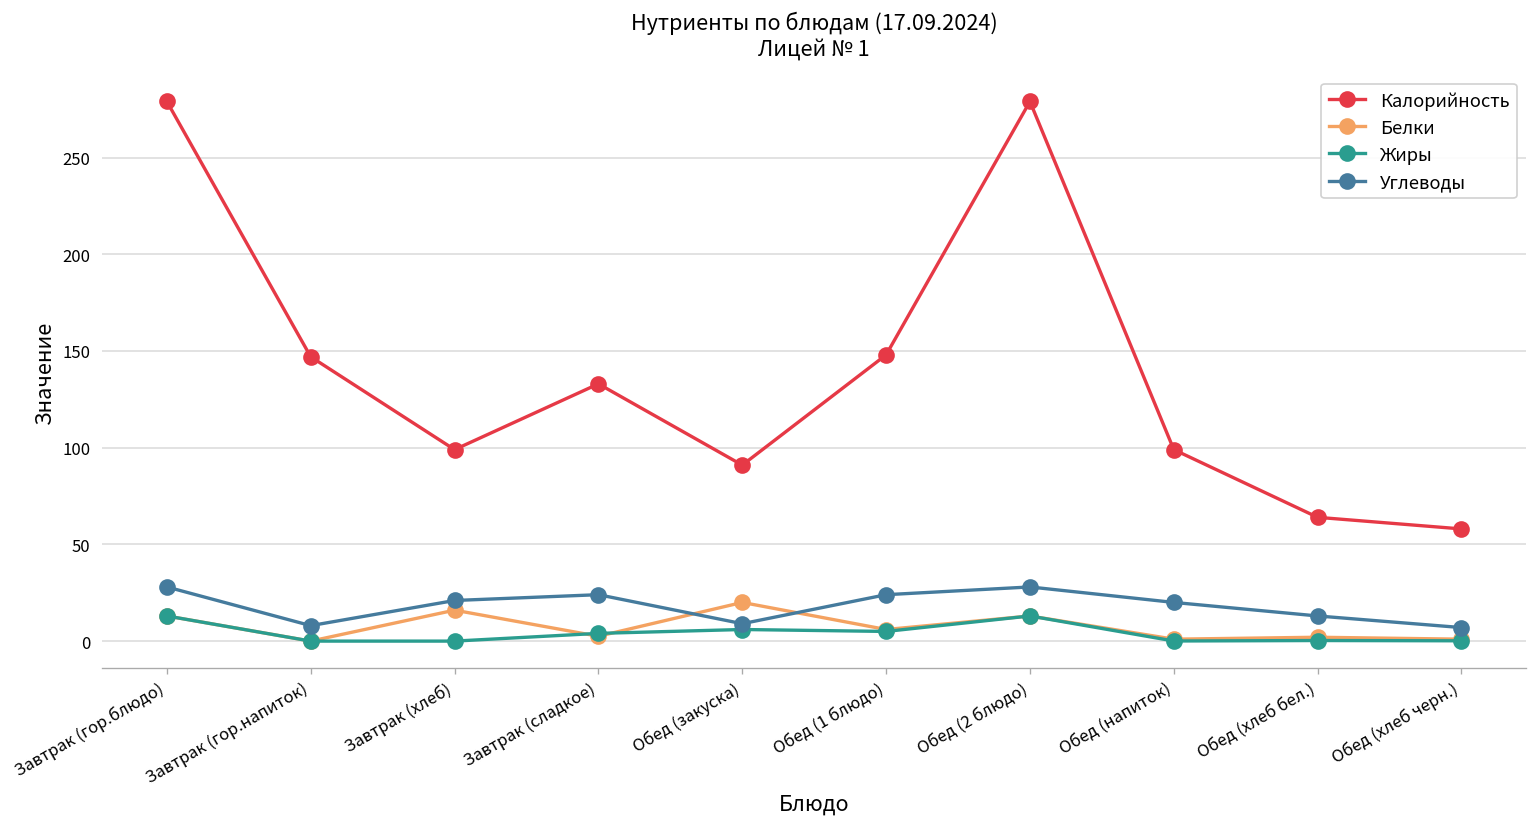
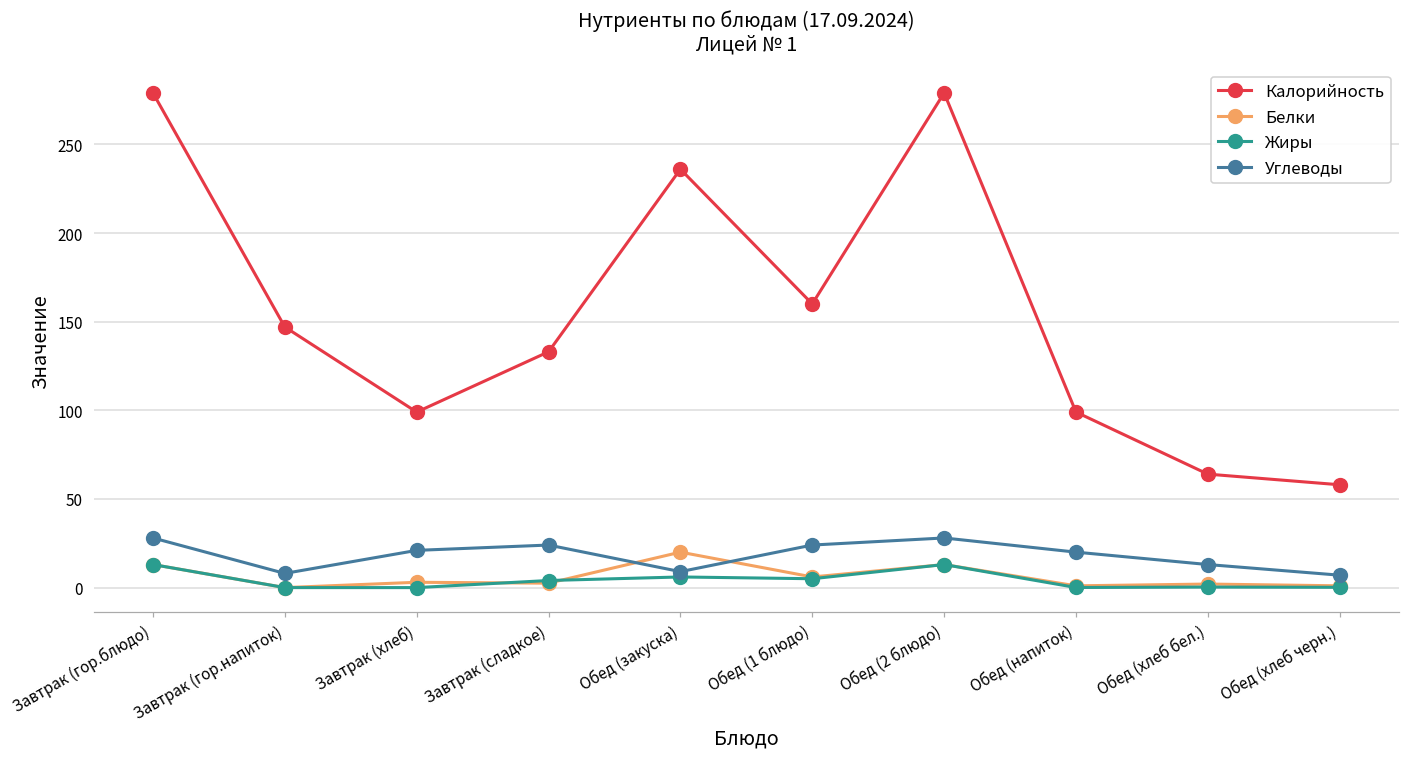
  {
    "Калорийность": {
      "Завтрак (гор.блюдо)": 279,
      "Завтрак (гор.напиток)": 147,
      "Завтрак (хлеб)": 99,
      "Завтрак (сладкое)": 133,
-     "Обед (закуска)": 91,
-     "Обед (1 блюдо)": 148,
+     "Обед (закуска)": 236,
+     "Обед (1 блюдо)": 160,
      "Обед (2 блюдо)": 279,
      "Обед (напиток)": 99,
      "Обед (хлеб бел.)": 64,
      "Обед (хлеб черн.)": 58
    },
    "Белки": {
-     "Завтрак (хлеб)": 16,
+     "Завтрак (хлеб)": 3,
      "Обед (закуска)": 20,
      "Обед (хлеб бел.)": 2
    }
  }
